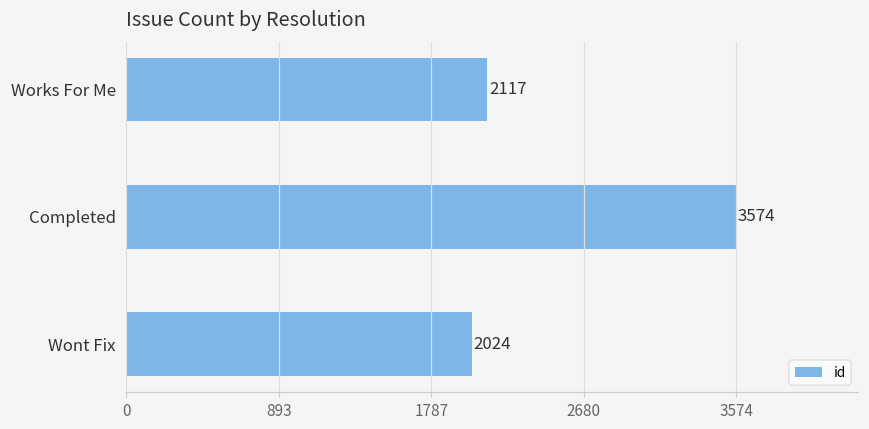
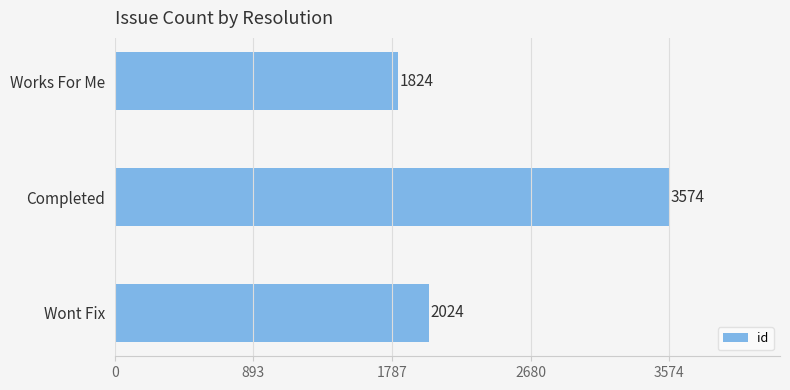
  {
-   "Works For Me": 2117,
+   "Works For Me": 1824,
    "Completed": 3574,
    "Wont Fix": 2024
  }
